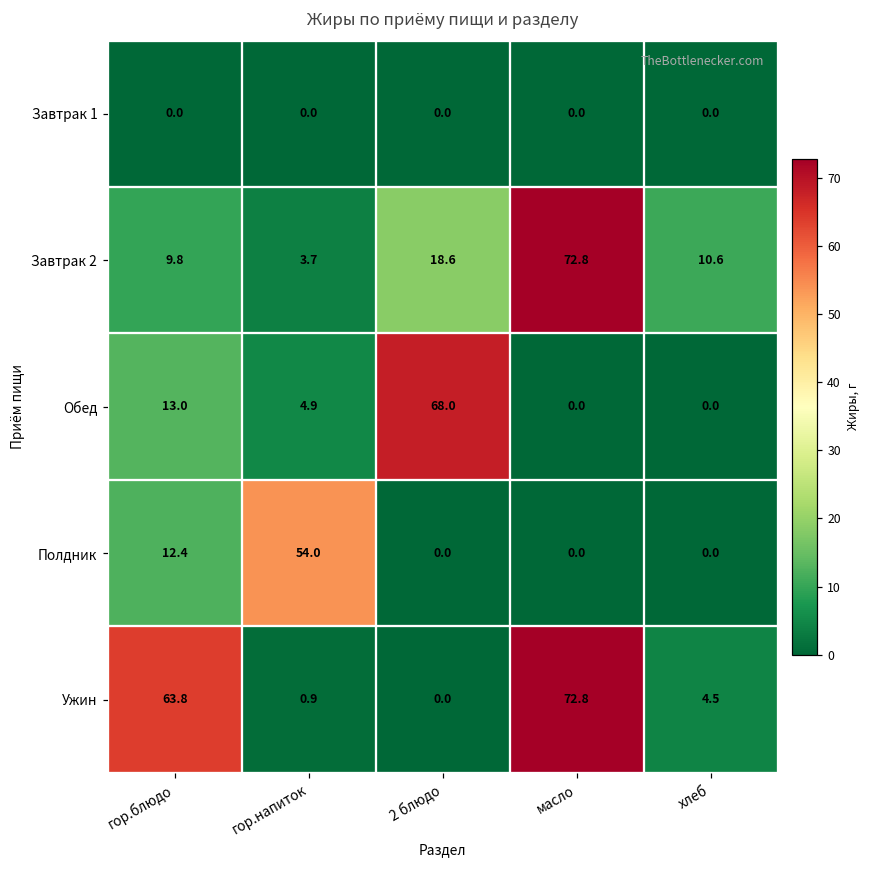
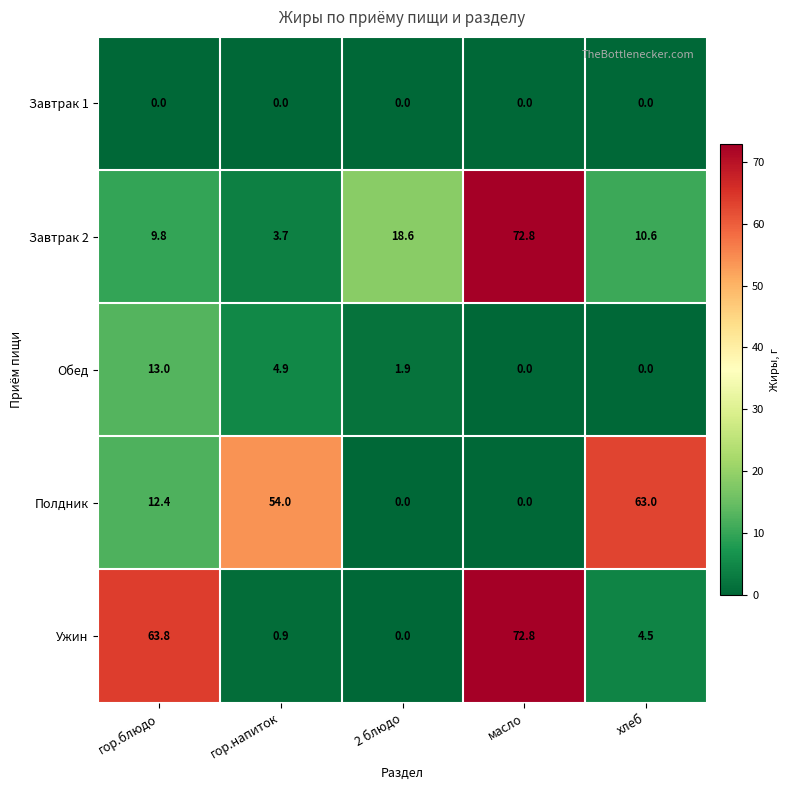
  {
    "Завтрак 1": {
      "гор.блюдо": 0.0,
      "гор.напиток": 0.0,
      "2 блюдо": 0.0,
      "масло": 0.0
    },
    "Завтрак 2": {
      "гор.блюдо": 9.8,
      "гор.напиток": 3.7,
      "2 блюдо": 18.6,
      "масло": 72.8,
      "хлеб": 10.6
    },
    "Обед": {
      "гор.блюдо": 13.0,
      "гор.напиток": 4.9,
-     "2 блюдо": 68.0,
+     "2 блюдо": 1.9,
      "масло": 0.0,
      "хлеб": 0.0
    },
    "Полдник": {
      "гор.блюдо": 12.4,
      "гор.напиток": 54.0,
      "2 блюдо": 0.0,
      "масло": 0.0,
-     "хлеб": 0.0
+     "хлеб": 63.0
    },
    "Ужин": {
      "гор.блюдо": 63.8,
      "гор.напиток": 0.9,
      "2 блюдо": 0.0,
      "масло": 72.8,
      "хлеб": 4.5
    }
  }
